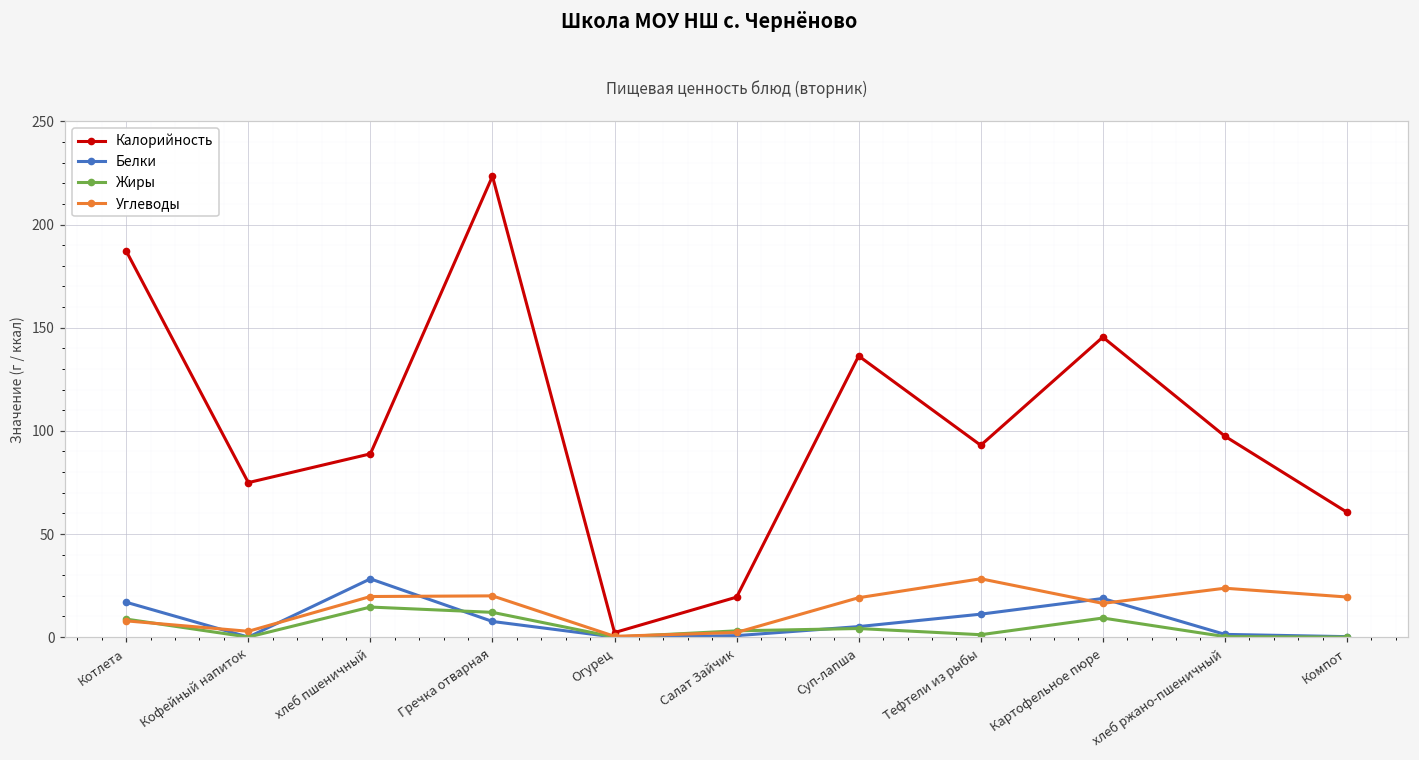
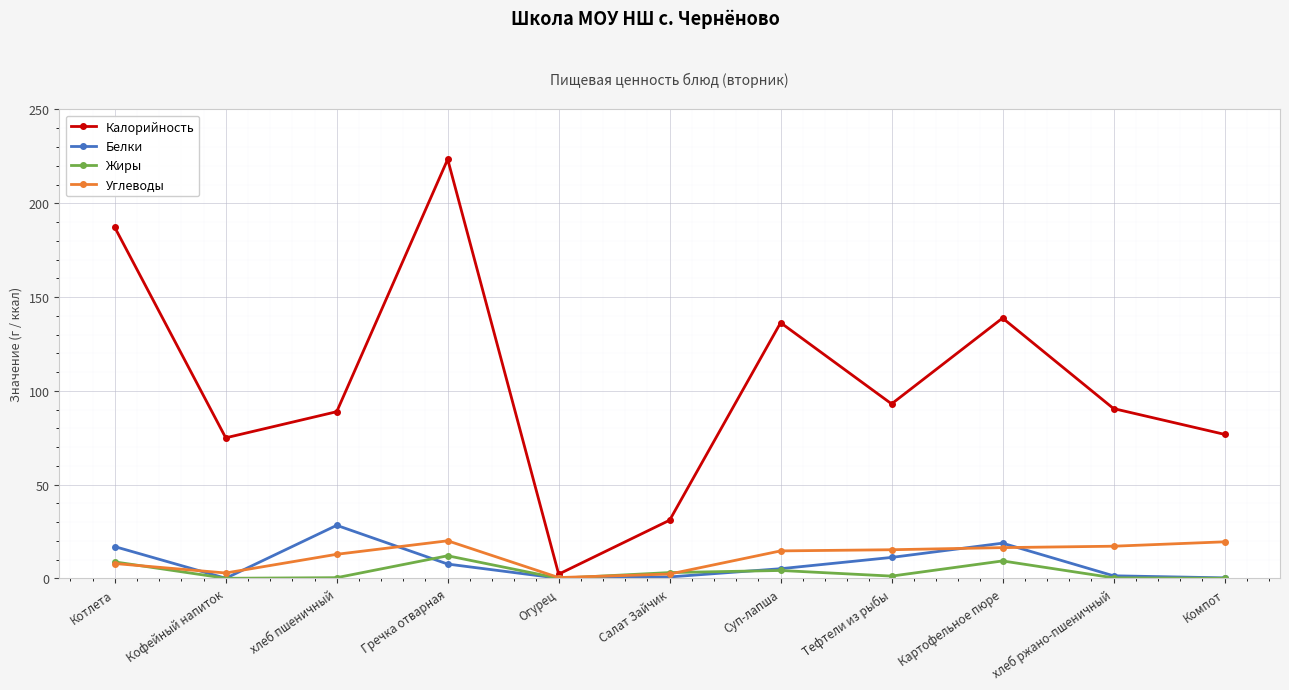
  {
    "Калорийность": {
      "Котлета": 187,
      "Кофейный напиток": 75,
      "хлеб пшеничный": 89,
      "Гречка отварная": 223,
      "Огурец": 2,
-     "Салат Зайчик": 19,
+     "Салат Зайчик": 31,
      "Суп-лапша": 136,
      "Тефтели из рыбы": 93,
-     "Картофельное пюре": 145,
-     "хлеб ржано-пшеничный": 97,
-     "Компот": 61
+     "Картофельное пюре": 139,
+     "хлеб ржано-пшеничный": 91,
+     "Компот": 77
    },
    "Белки": {
      "Котлета": 17,
      "хлеб пшеничный": 28,
      "Гречка отварная": 8,
      "Салат Зайчик": 1,
      "Тефтели из рыбы": 11,
      "Картофельное пюре": 19
    },
    "Жиры": {
-     "хлеб пшеничный": 15,
+     "хлеб пшеничный": 0,
      "Гречка отварная": 12,
      "Тефтели из рыбы": 1,
      "Картофельное пюре": 9
    },
    "Углеводы": {
      "Кофейный напиток": 3,
-     "хлеб пшеничный": 20,
+     "хлеб пшеничный": 13,
      "Гречка отварная": 20,
-     "Суп-лапша": 19,
-     "Тефтели из рыбы": 28,
+     "Суп-лапша": 15,
+     "Тефтели из рыбы": 15,
      "Картофельное пюре": 16,
-     "хлеб ржано-пшеничный": 24,
+     "хлеб ржано-пшеничный": 17,
      "Компот": 19
    }
  }
